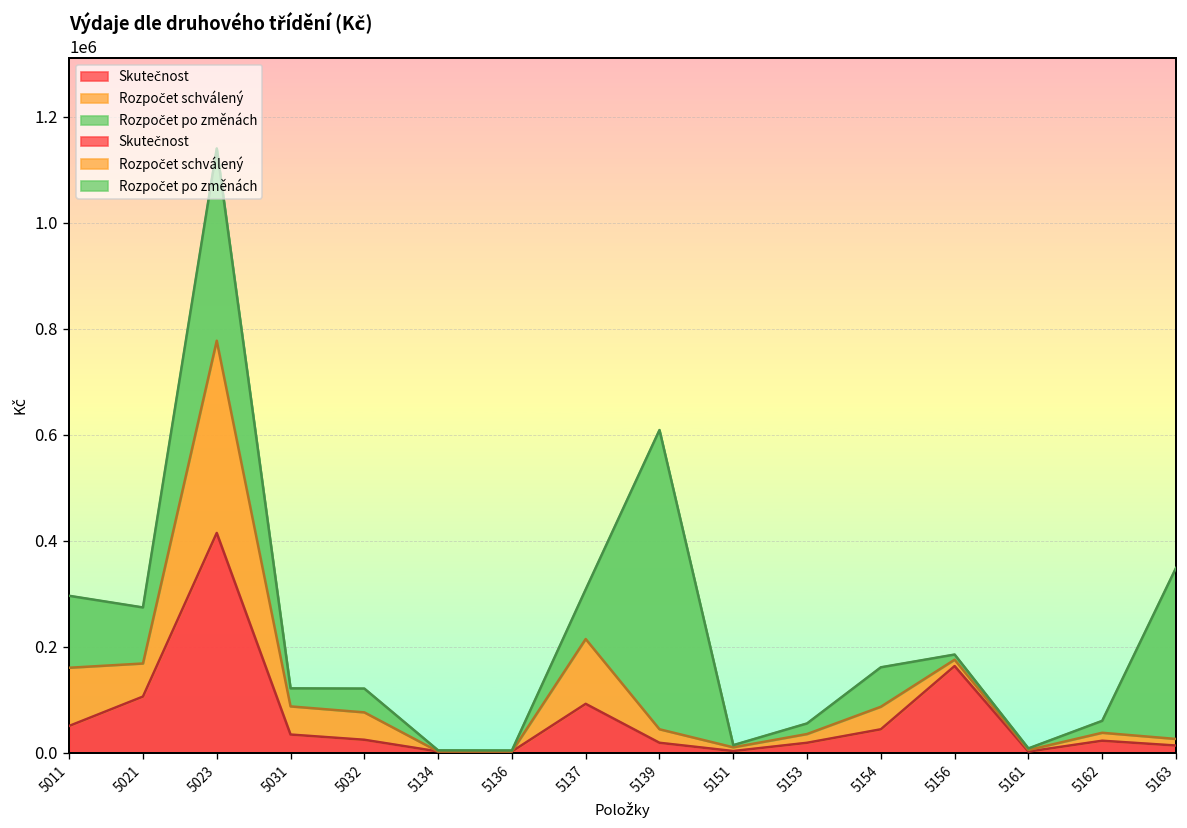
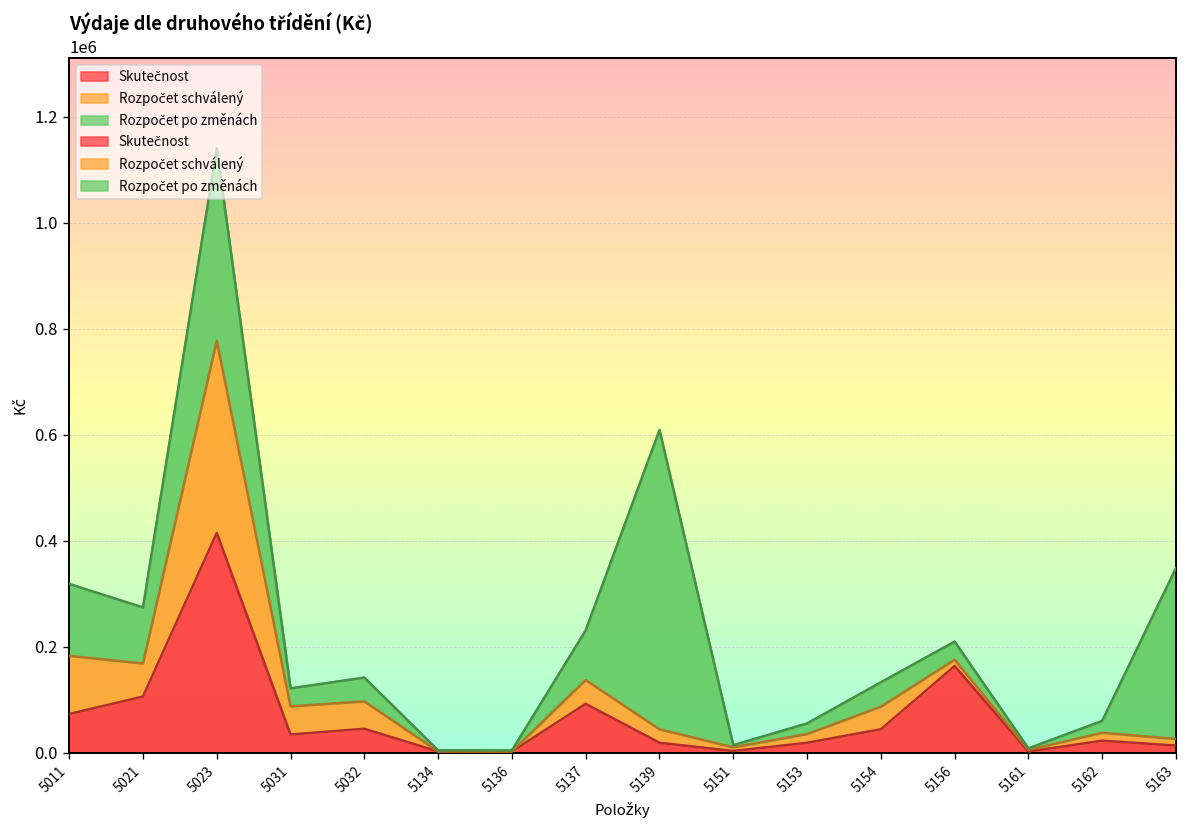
  {
    "Skutečnost": {
-     "5011": 50000,
+     "5011": 70000,
      "5021": 110000,
      "5023": 410000,
      "5031": 30000,
-     "5032": 20000,
+     "5032": 40000,
      "5137": 90000,
      "5139": 20000,
      "5151": 0,
      "5153": 20000,
      "5154": 40000,
      "5156": 160000,
      "5162": 20000,
      "5163": 10000
    },
    "Rozpočet schválený": {
      "5011": 110000,
      "5021": 60000,
      "5023": 360000,
      "5031": 50000,
      "5032": 50000,
-     "5137": 120000,
+     "5137": 50000,
      "5139": 30000,
      "5153": 20000,
      "5154": 40000,
      "5156": 10000,
      "5162": 20000,
      "5163": 10000
    },
    "Rozpočet po změnách": {
      "5011": 140000,
      "5021": 110000,
      "5031": 30000,
      "5032": 40000,
      "5137": 90000,
      "5139": 560000,
      "5153": 20000,
-     "5154": 70000,
-     "5156": 10000,
+     "5154": 50000,
+     "5156": 30000,
      "5162": 20000,
      "5163": 320000
    }
  }
